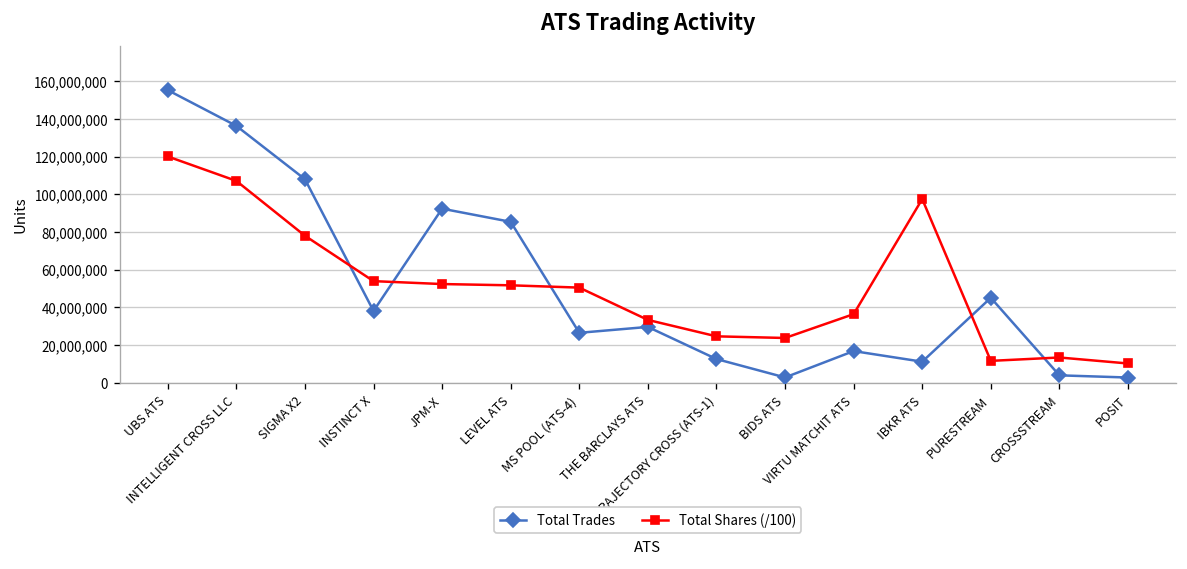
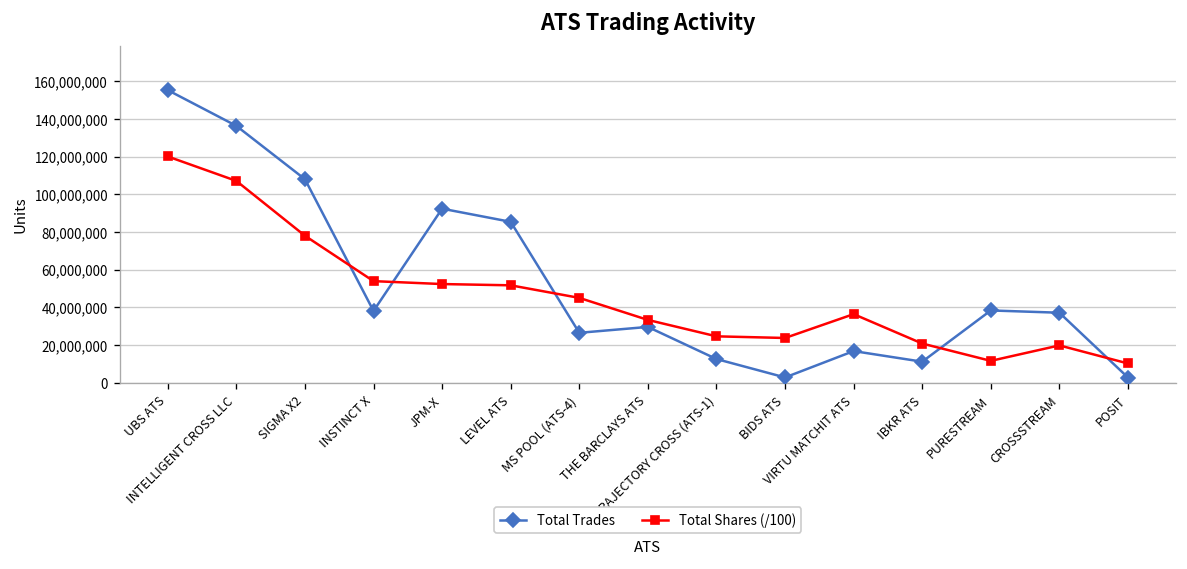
  {
    "Total Trades": {
      "UBS ATS": "155,000,000",
      "INTELLIGENT CROSS LLC": "136,000,000",
      "SIGMA X2": "108,000,000",
      "INSTINCT X": "38,000,000",
      "JPM-X": "92,000,000",
      "LEVEL ATS": "85,000,000",
      "MS POOL (ATS-4)": "27,000,000",
      "THE BARCLAYS ATS": "30,000,000",
      "MS TRAJECTORY CROSS (ATS-1)": "13,000,000",
      "BIDS ATS": "3,000,000",
      "VIRTU MATCHIT ATS": "17,000,000",
      "IBKR ATS": "11,000,000",
-     "PURESTREAM": "45,000,000",
-     "CROSSSTREAM": "4,000,000",
+     "PURESTREAM": "38,000,000",
+     "CROSSSTREAM": "37,000,000",
      "POSIT": "3,000,000"
    },
    "Total Shares (/100)": {
      "UBS ATS": "120,000,000",
      "INTELLIGENT CROSS LLC": "107,000,000",
      "SIGMA X2": "78,000,000",
      "INSTINCT X": "54,000,000",
      "JPM-X": "52,000,000",
      "LEVEL ATS": "52,000,000",
-     "MS POOL (ATS-4)": "51,000,000",
+     "MS POOL (ATS-4)": "45,000,000",
      "THE BARCLAYS ATS": "33,000,000",
      "MS TRAJECTORY CROSS (ATS-1)": "25,000,000",
      "BIDS ATS": "24,000,000",
      "VIRTU MATCHIT ATS": "36,000,000",
-     "IBKR ATS": "97,000,000",
+     "IBKR ATS": "21,000,000",
      "PURESTREAM": "12,000,000",
-     "CROSSSTREAM": "13,000,000",
+     "CROSSSTREAM": "20,000,000",
      "POSIT": "10,000,000"
    }
  }
